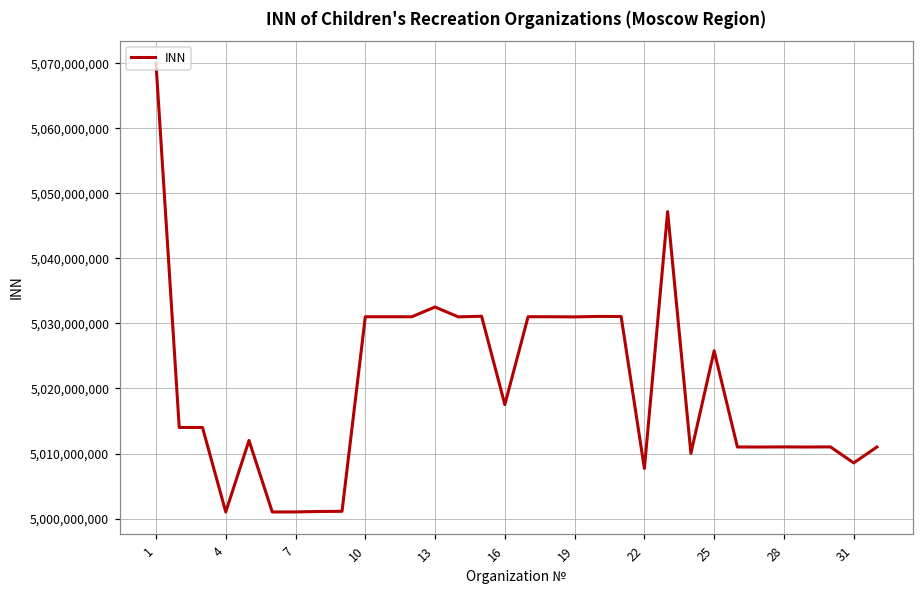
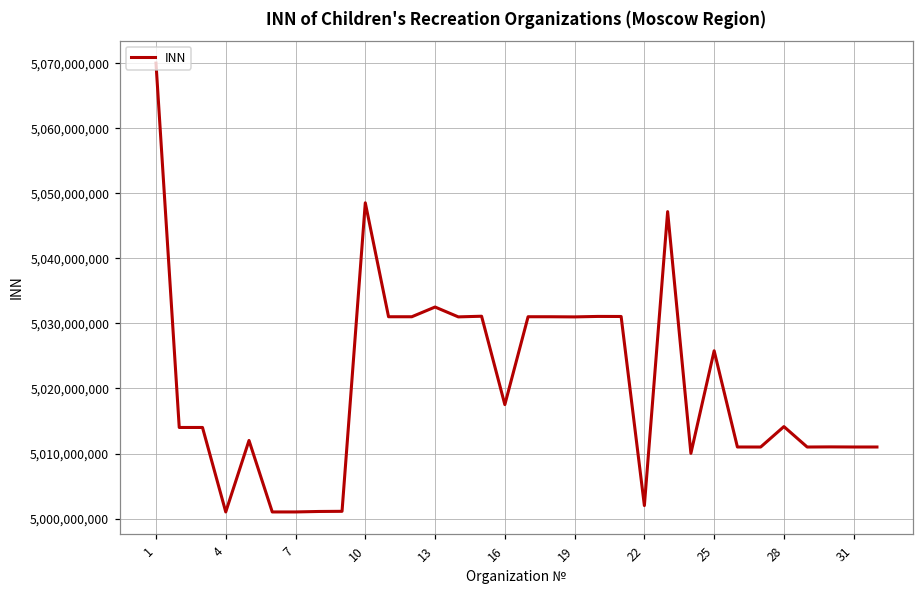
  {
    "4": "5,001,000,000",
    "7": "5,001,000,000",
-   "10": "5,031,000,000",
+   "10": "5,049,000,000",
    "13": "5,033,000,000",
    "16": "5,018,000,000",
    "19": "5,031,000,000",
-   "22": "5,008,000,000",
+   "22": "5,002,000,000",
    "25": "5,026,000,000",
-   "28": "5,011,000,000",
-   "31": "5,009,000,000"
+   "28": "5,014,000,000",
+   "31": "5,011,000,000"
  }
